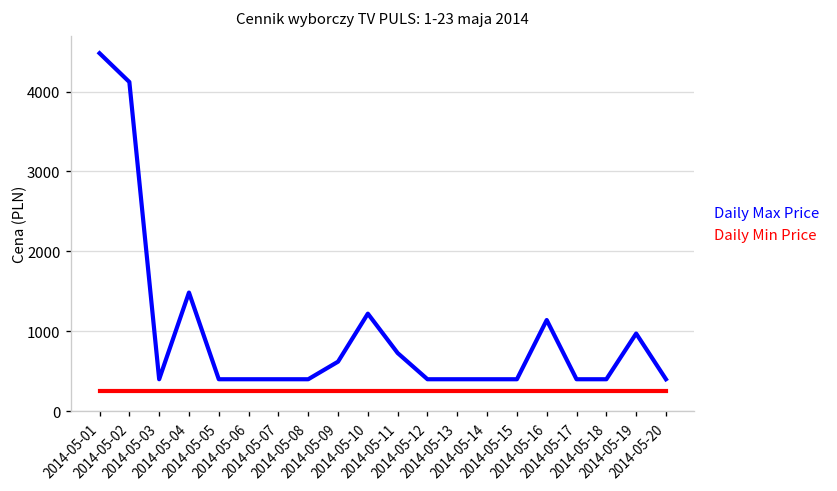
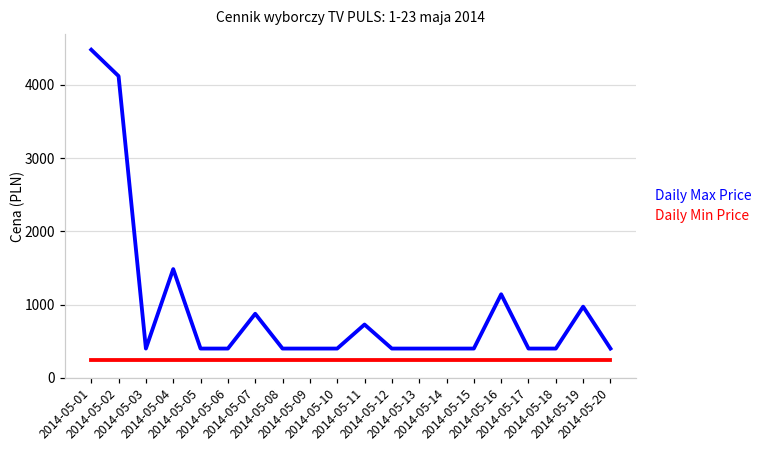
  {
    "Daily Max Price": {
      "2014-05-01": 4500,
      "2014-05-02": 4100,
      "2014-05-03": 400,
      "2014-05-04": 1500,
      "2014-05-05": 400,
      "2014-05-06": 400,
-     "2014-05-07": 400,
+     "2014-05-07": 900,
      "2014-05-08": 400,
-     "2014-05-09": 600,
-     "2014-05-10": 1200,
+     "2014-05-09": 400,
+     "2014-05-10": 400,
      "2014-05-11": 700,
      "2014-05-12": 400,
      "2014-05-13": 400,
      "2014-05-14": 400,
      "2014-05-15": 400,
      "2014-05-16": 1100,
      "2014-05-17": 400,
      "2014-05-18": 400,
      "2014-05-19": 1000,
      "2014-05-20": 400
    },
    "Daily Min Price": {
      "2014-05-01": 300,
      "2014-05-02": 300,
      "2014-05-03": 300,
      "2014-05-04": 300,
      "2014-05-05": 300,
      "2014-05-06": 300,
      "2014-05-07": 300,
      "2014-05-08": 300,
      "2014-05-09": 300,
      "2014-05-10": 300,
      "2014-05-11": 300,
      "2014-05-12": 300,
      "2014-05-13": 300,
      "2014-05-14": 300,
      "2014-05-15": 300,
      "2014-05-16": 300,
      "2014-05-17": 300,
      "2014-05-18": 300,
      "2014-05-19": 300,
      "2014-05-20": 300
    }
  }
